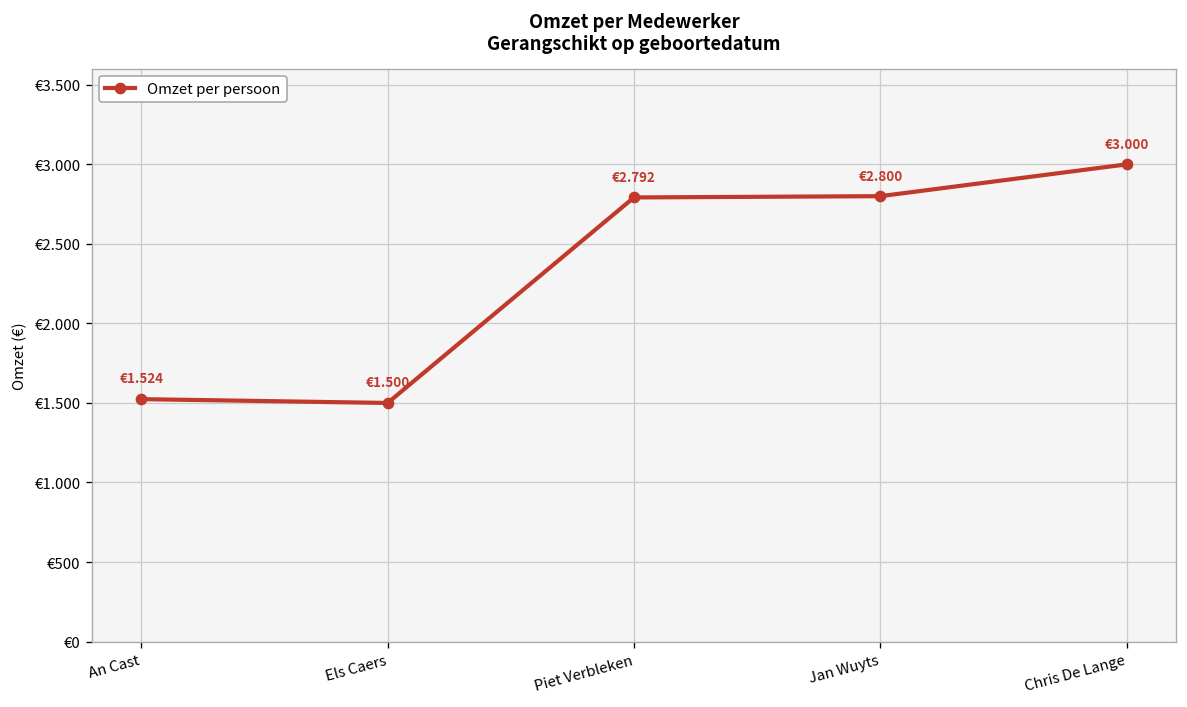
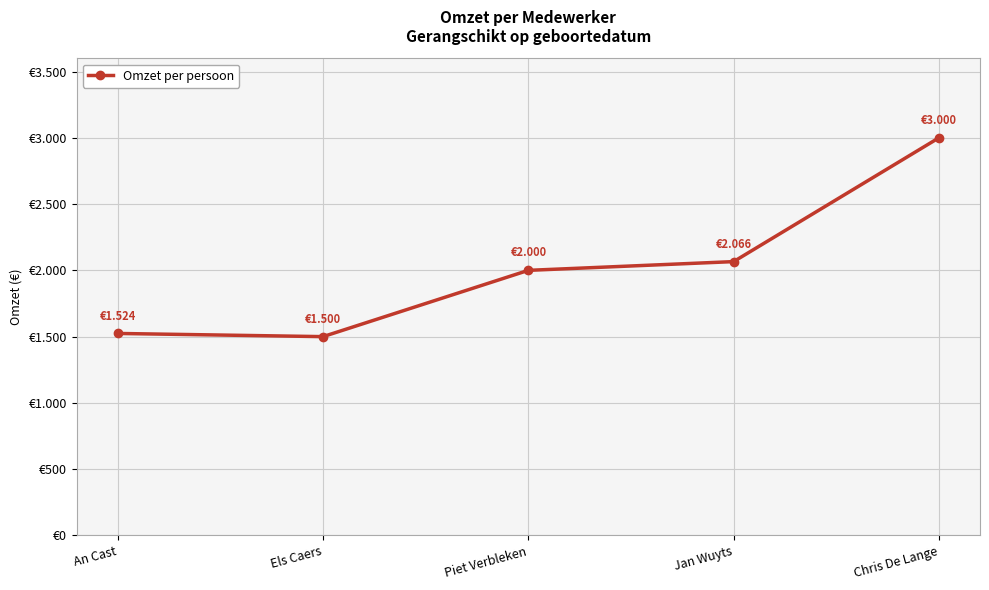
  {
    "An Cast": "€1.524",
    "Els Caers": "€1.500",
-   "Piet Verbleken": "€2.792",
-   "Jan Wuyts": "€2.800",
+   "Piet Verbleken": "€2.000",
+   "Jan Wuyts": "€2.066",
    "Chris De Lange": "€3.000"
  }
